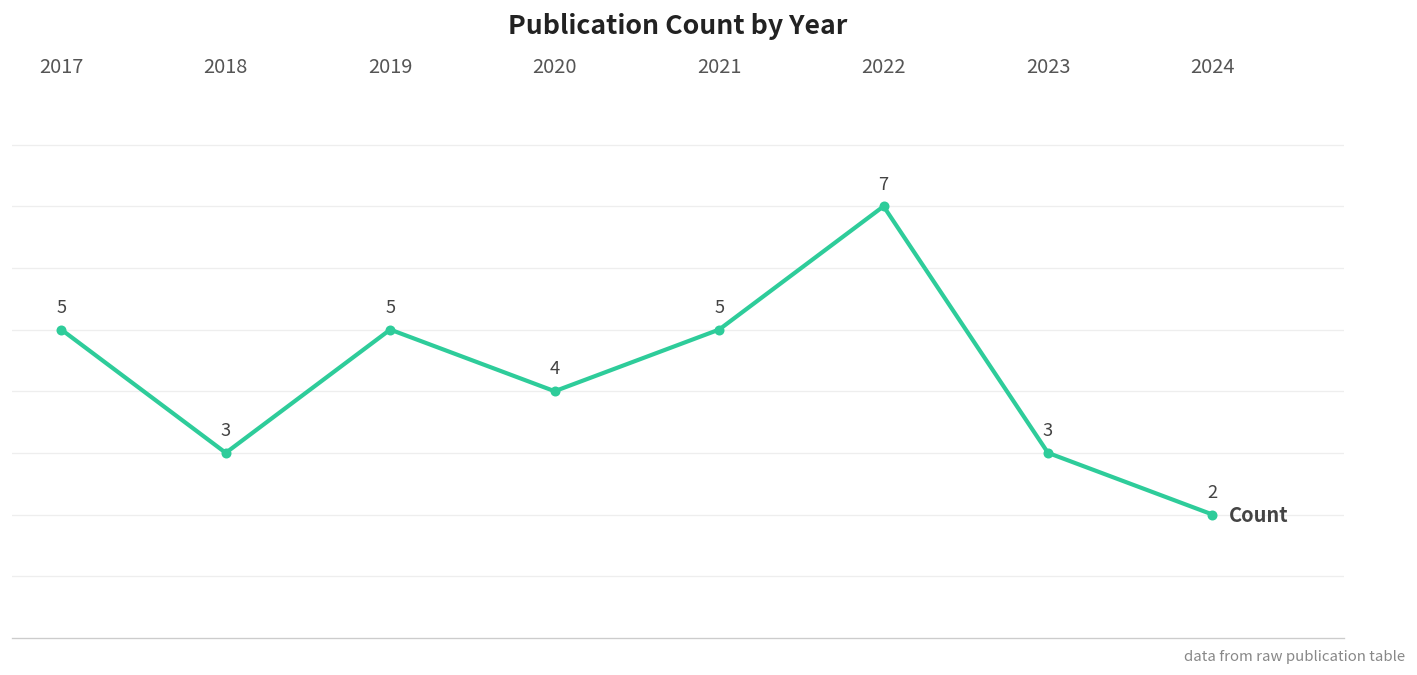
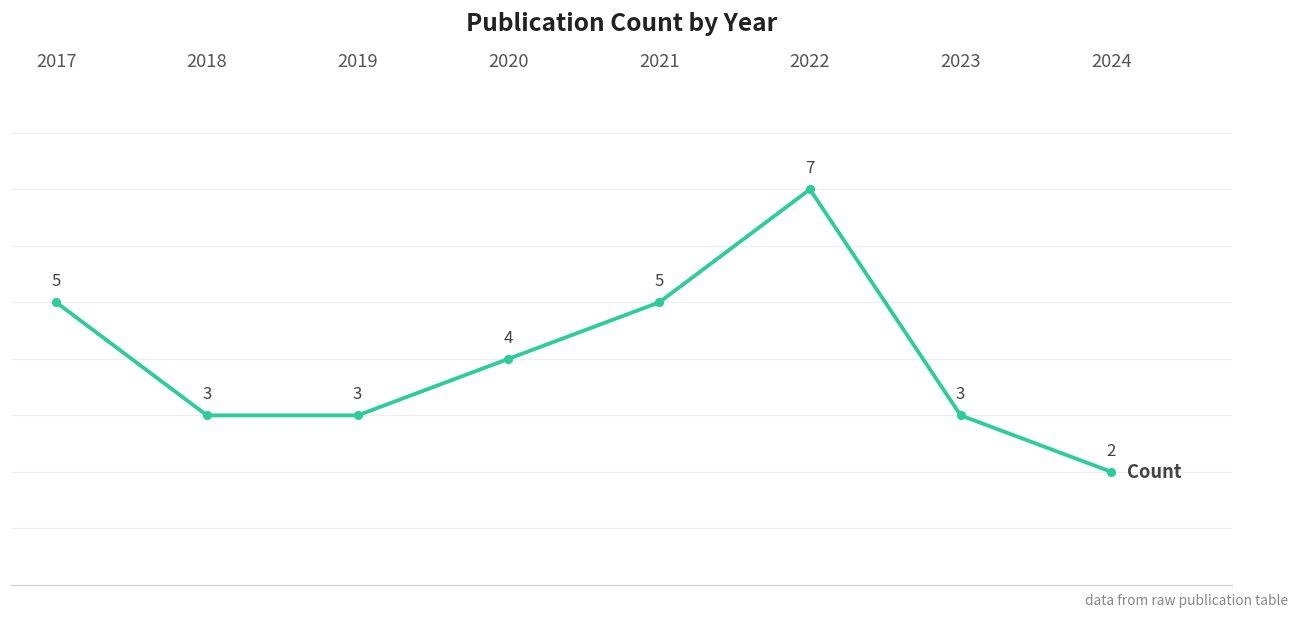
  {
    "2017": 5,
    "2018": 3,
-   "2019": 5,
+   "2019": 3,
    "2020": 4,
    "2021": 5,
    "2022": 7,
    "2023": 3,
    "2024": 2
  }
